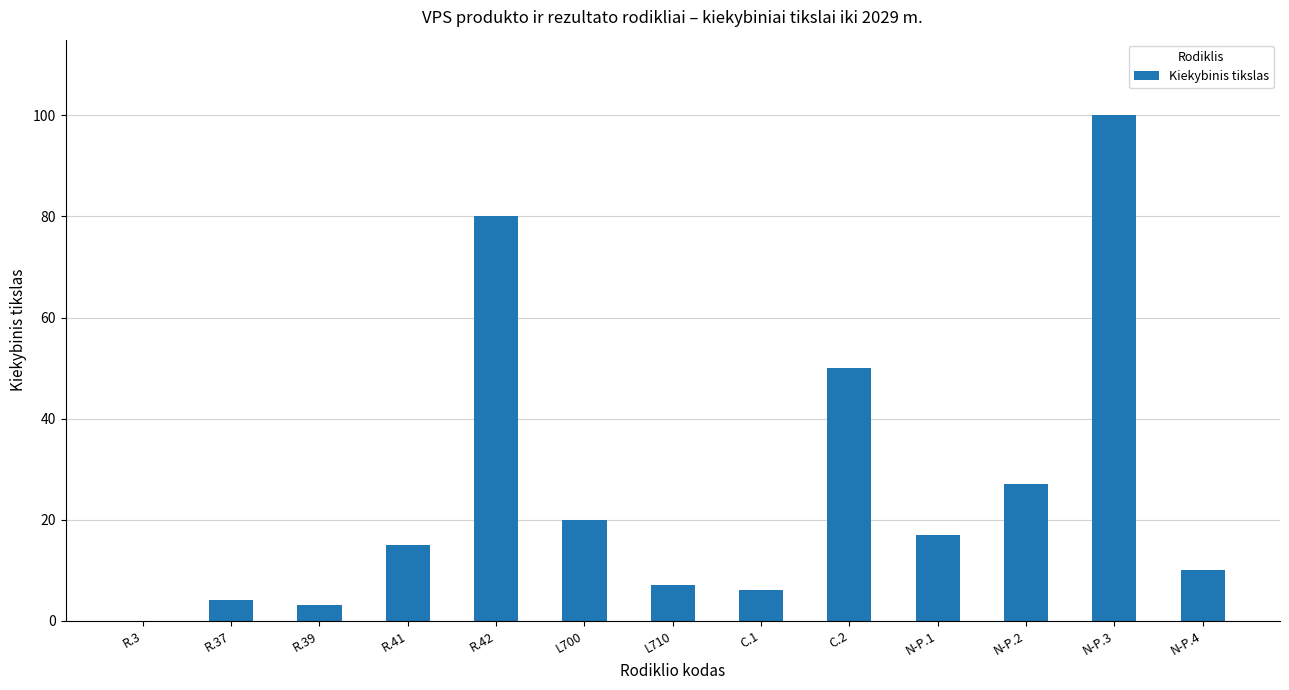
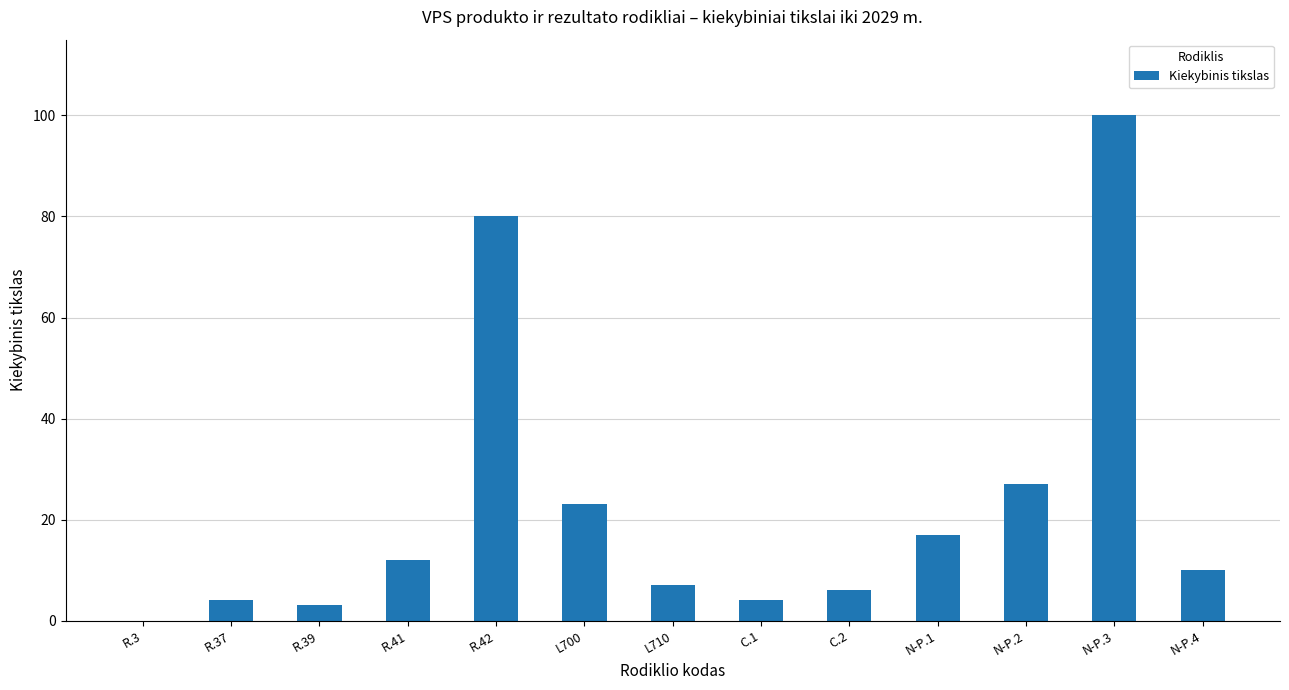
  {
    "R.3": 0,
    "R.37": 4,
    "R.39": 3,
-   "R.41": 15,
+   "R.41": 12,
    "R.42": 80,
-   "L700": 20,
+   "L700": 23,
    "L710": 7,
-   "C.1": 6,
-   "C.2": 50,
+   "C.1": 4,
+   "C.2": 6,
    "N-P.1": 17,
    "N-P.2": 27,
    "N-P.3": 100,
    "N-P.4": 10
  }
